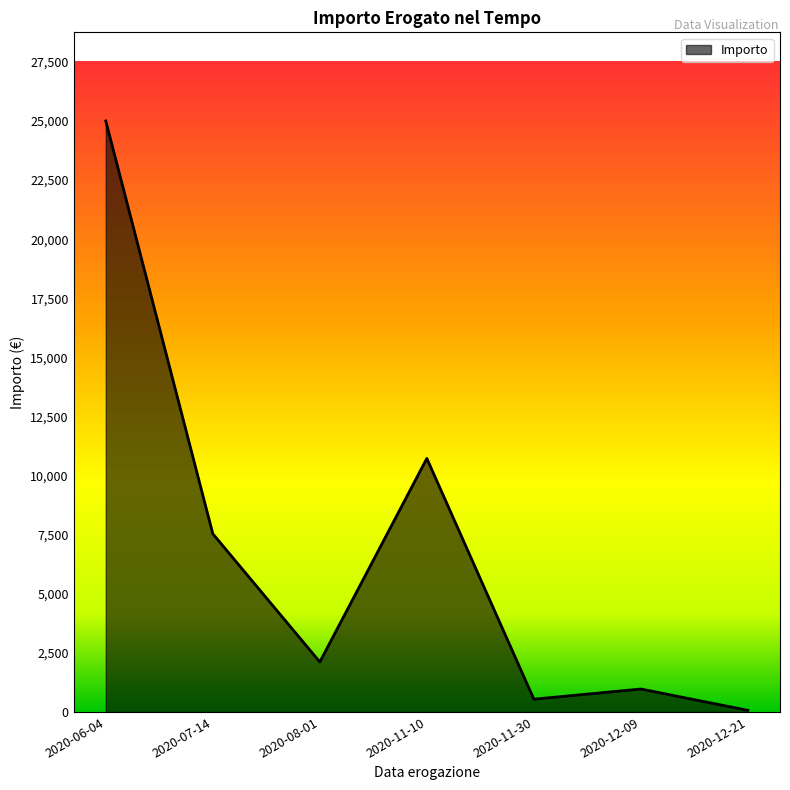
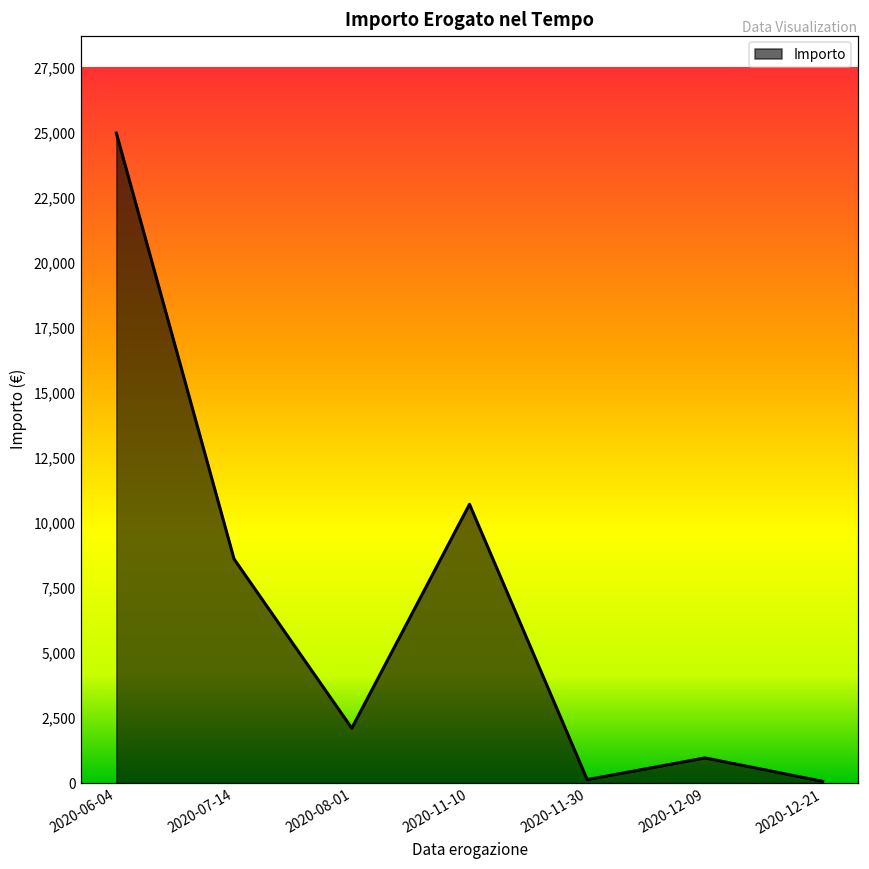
  {
    "2020-06-04": "25,000",
-   "2020-07-14": "7,500",
+   "2020-07-14": "8,600",
    "2020-08-01": "2,100",
    "2020-11-10": "10,700",
-   "2020-11-30": "500",
+   "2020-11-30": "100",
    "2020-12-09": "1,000",
    "2020-12-21": "100"
  }
